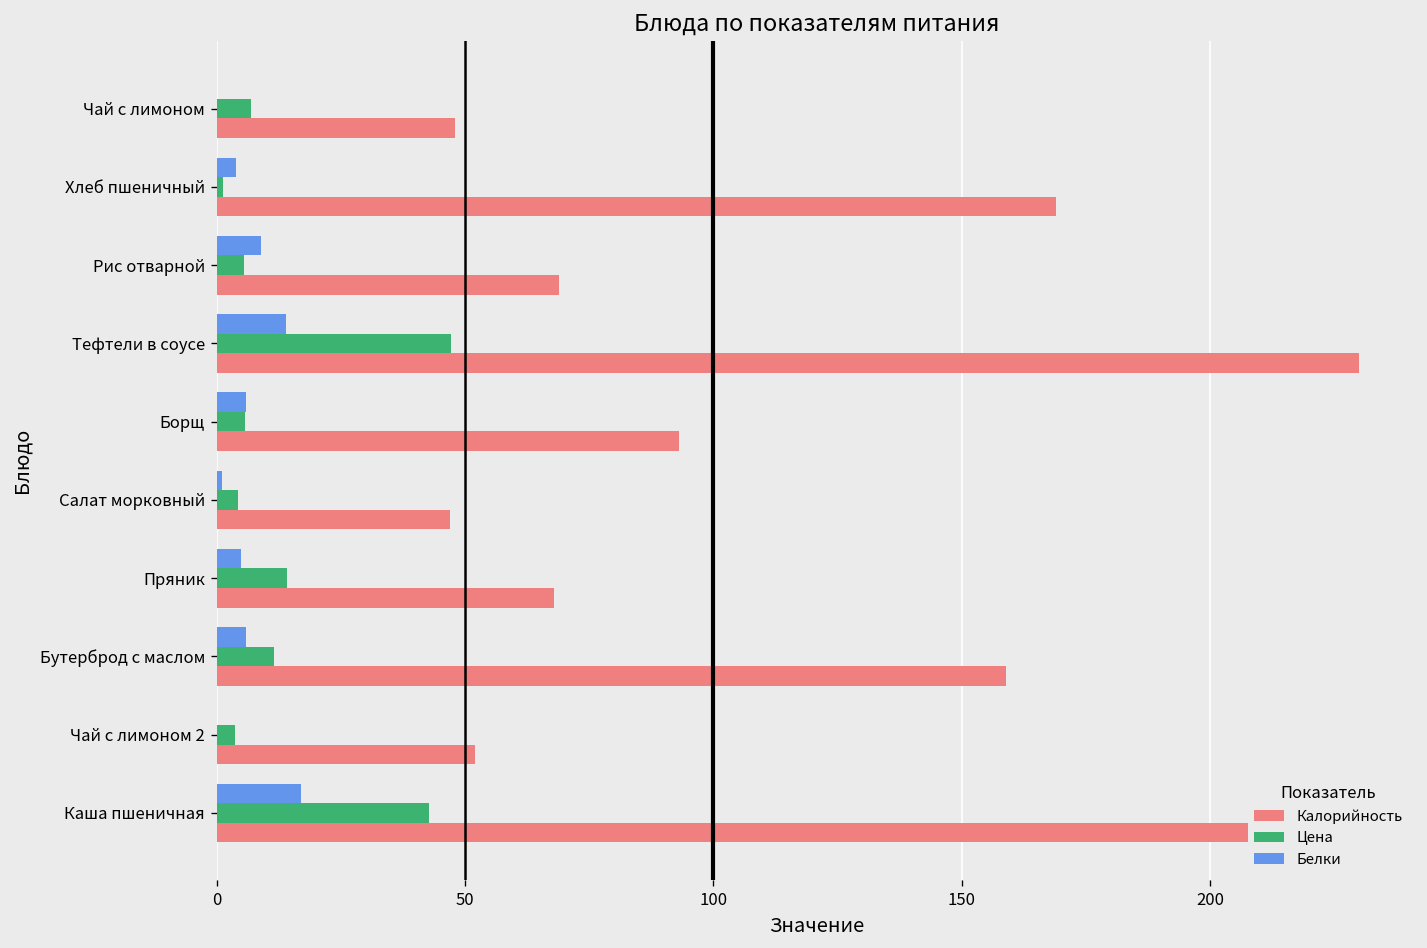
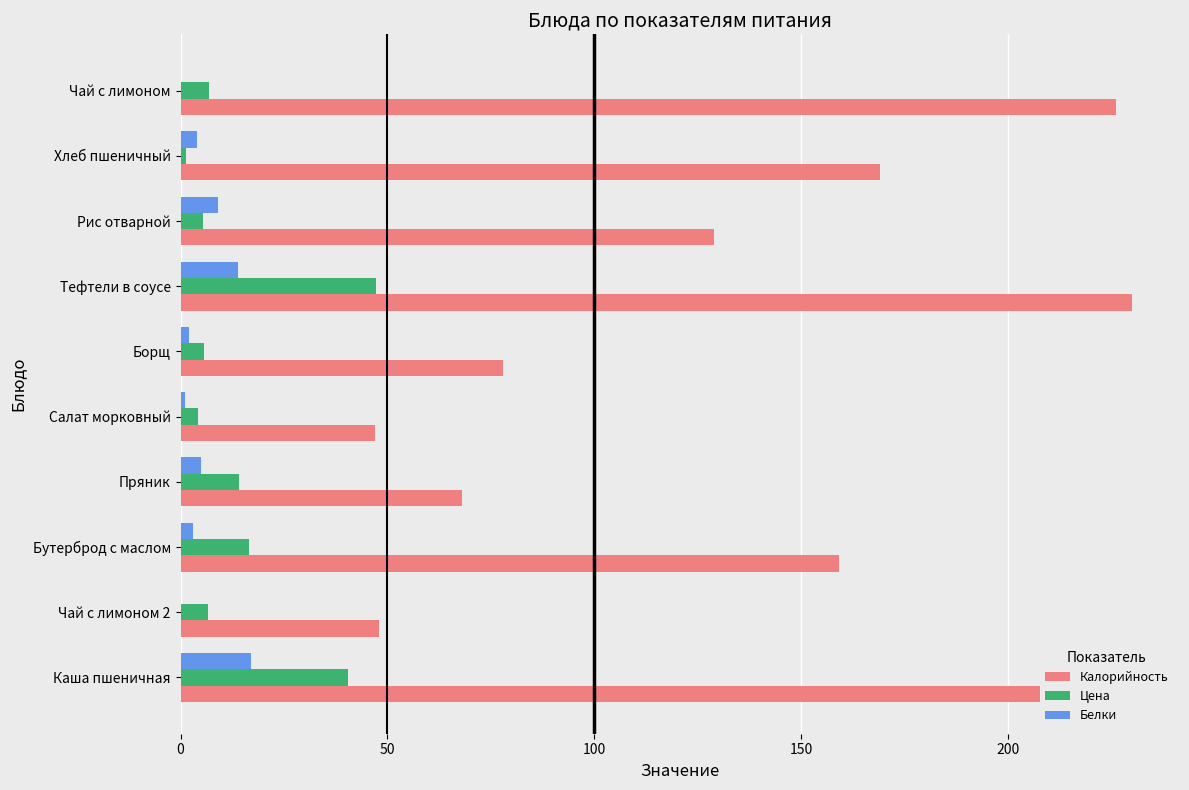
  {
    "Калорийность": {
-     "Чай с лимоном": 48,
+     "Чай с лимоном": 226,
      "Хлеб пшеничный": 169,
-     "Рис отварной": 69,
+     "Рис отварной": 129,
      "Тефтели в соусе": 230,
-     "Борщ": 93,
+     "Борщ": 78,
      "Салат морковный": 47,
      "Пряник": 68,
      "Бутерброд с маслом": 159,
-     "Чай с лимоном 2": 52
+     "Чай с лимоном 2": 48
    },
    "Цена": {
      "Чай с лимоном": 7,
      "Хлеб пшеничный": 1,
      "Рис отварной": 6,
      "Тефтели в соусе": 47,
      "Борщ": 6,
      "Салат морковный": 4,
      "Пряник": 14,
-     "Бутерброд с маслом": 12,
-     "Чай с лимоном 2": 4,
-     "Каша пшеничная": 43
+     "Бутерброд с маслом": 17,
+     "Чай с лимоном 2": 7,
+     "Каша пшеничная": 40
    },
    "Белки": {
      "Чай с лимоном": 0,
      "Хлеб пшеничный": 4,
      "Рис отварной": 9,
      "Тефтели в соусе": 14,
-     "Борщ": 6,
+     "Борщ": 2,
      "Салат морковный": 1,
      "Пряник": 5,
-     "Бутерброд с маслом": 6,
+     "Бутерброд с маслом": 3,
      "Чай с лимоном 2": 0,
      "Каша пшеничная": 17
    }
  }
